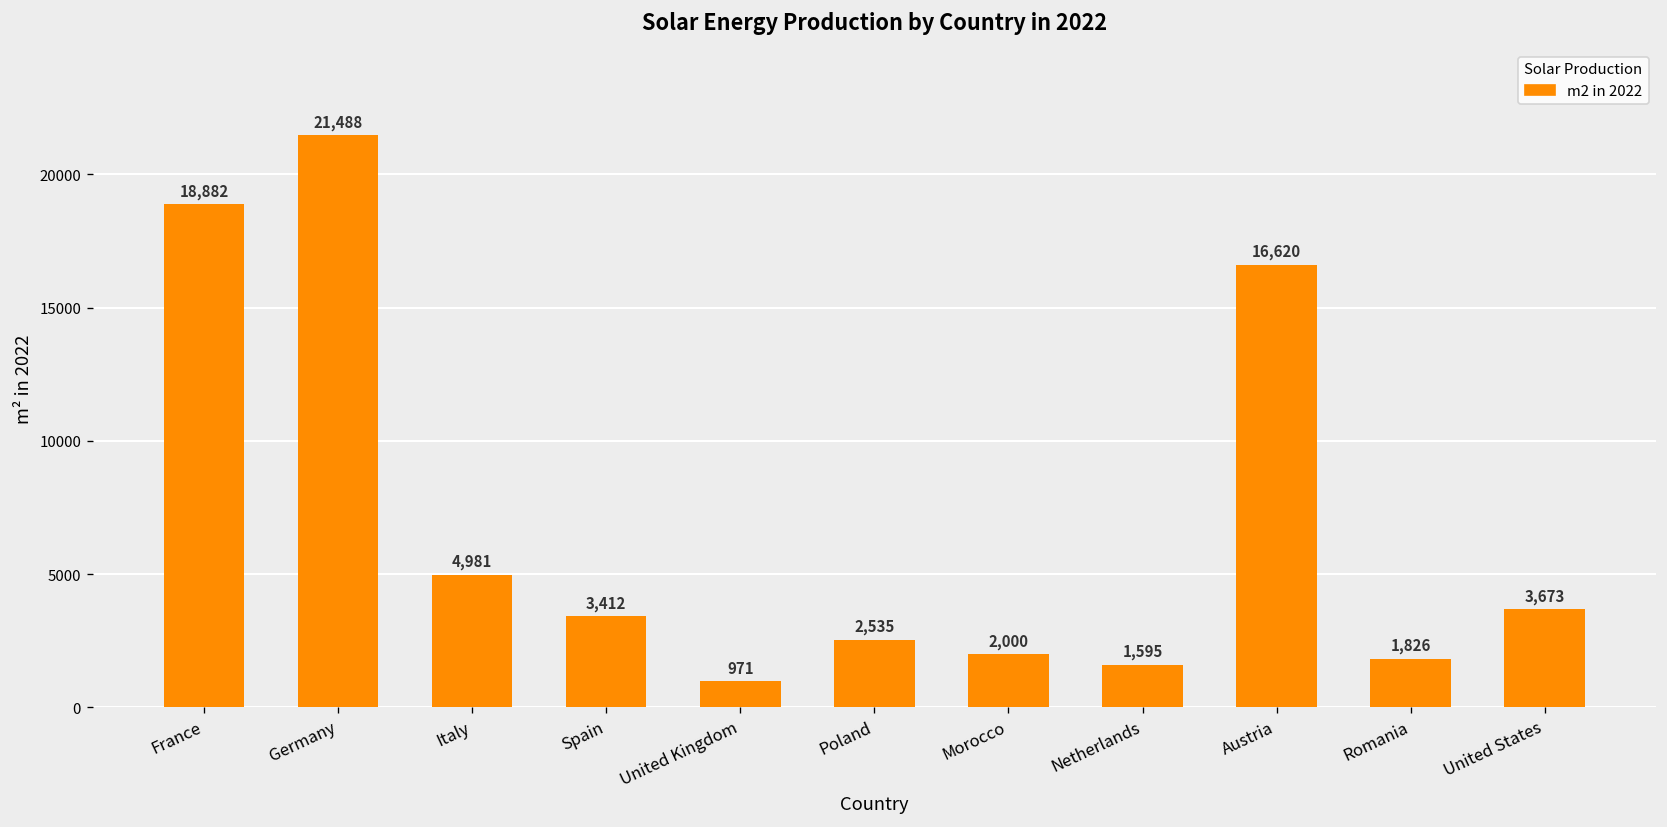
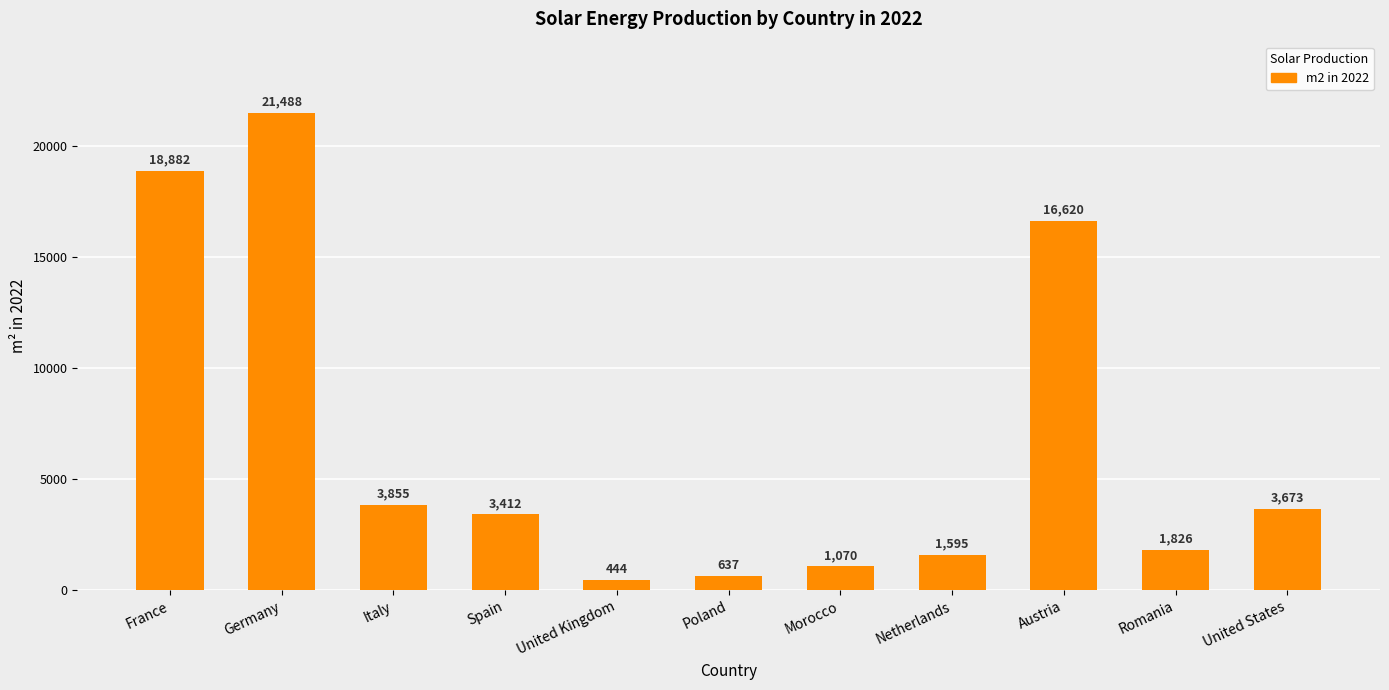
  {
    "France": "18,882",
    "Germany": "21,488",
-   "Italy": "4,981",
+   "Italy": "3,855",
    "Spain": "3,412",
-   "United Kingdom": "971",
-   "Poland": "2,535",
-   "Morocco": "2,000",
+   "United Kingdom": "444",
+   "Poland": "637",
+   "Morocco": "1,070",
    "Netherlands": "1,595",
    "Austria": "16,620",
    "Romania": "1,826",
    "United States": "3,673"
  }
